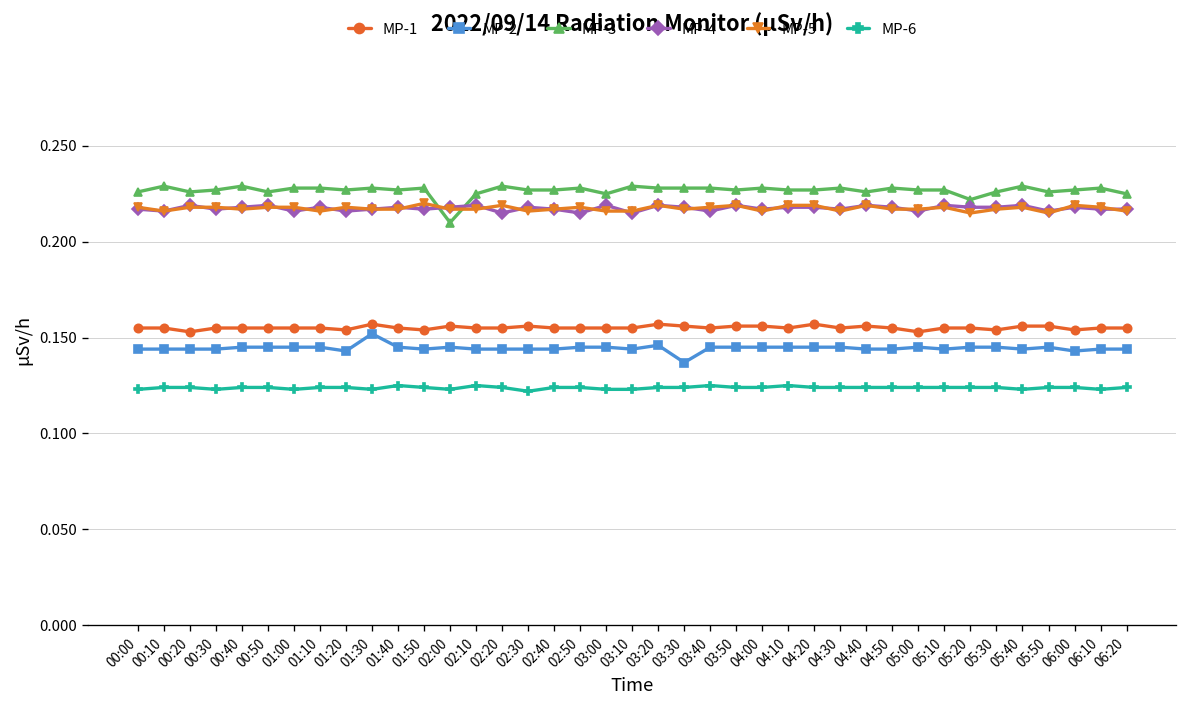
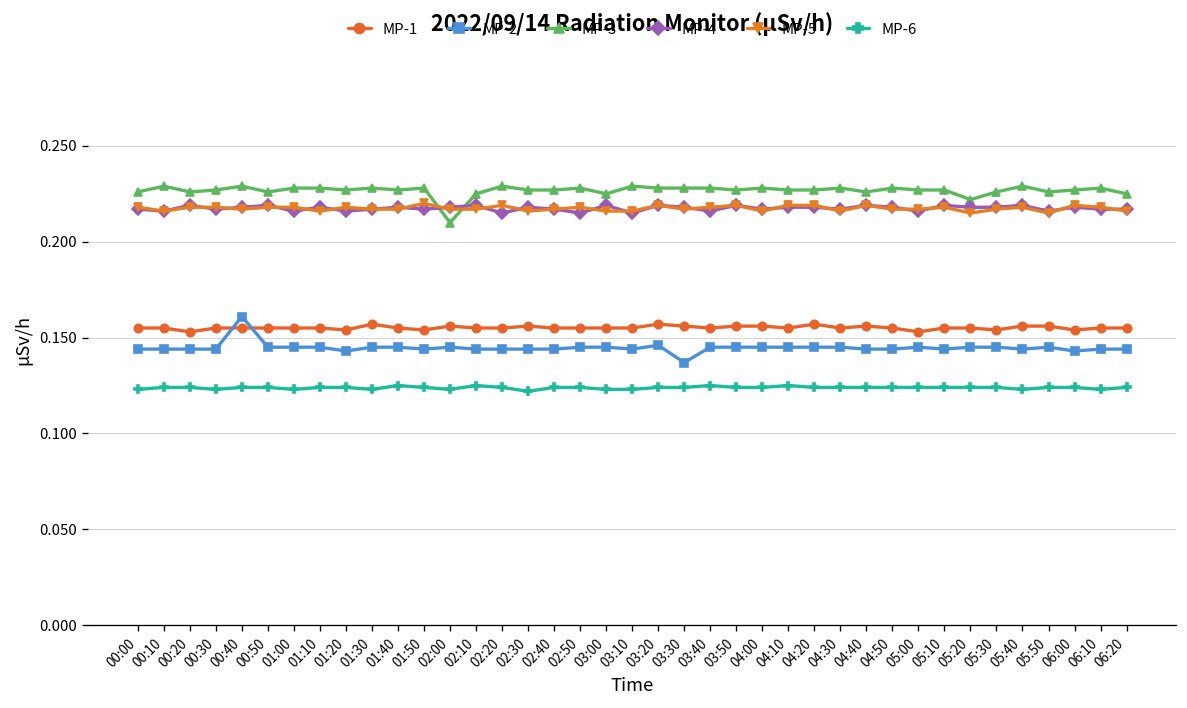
  {
    "MP-2": {
      "00:00": 0.144,
      "00:10": 0.144,
      "00:20": 0.144,
      "00:30": 0.144,
-     "00:40": 0.145,
+     "00:40": 0.161,
      "00:50": 0.145,
      "01:00": 0.145,
      "01:10": 0.145,
      "01:20": 0.143,
-     "01:30": 0.152,
+     "01:30": 0.145,
      "01:40": 0.145,
      "01:50": 0.144,
      "02:00": 0.145,
      "02:10": 0.144,
      "02:20": 0.144,
      "02:30": 0.144,
      "02:40": 0.144,
      "02:50": 0.145,
      "03:00": 0.145,
      "03:10": 0.144,
      "03:20": 0.146,
      "03:30": 0.137,
      "03:40": 0.145,
      "03:50": 0.145,
      "04:00": 0.145,
      "04:10": 0.145,
      "04:20": 0.145,
      "04:30": 0.145,
      "04:40": 0.144,
      "04:50": 0.144,
      "05:00": 0.145,
      "05:10": 0.144,
      "05:20": 0.145,
      "05:30": 0.145,
      "05:40": 0.144,
      "05:50": 0.145,
      "06:00": 0.143,
      "06:10": 0.144,
      "06:20": 0.144
    },
    "MP-3": {
      "00:00": 0.226,
      "00:10": 0.229,
      "00:20": 0.226,
      "00:30": 0.227,
      "00:40": 0.229,
      "00:50": 0.226,
      "01:00": 0.228,
      "01:10": 0.228,
      "01:20": 0.227,
      "01:30": 0.228,
      "01:40": 0.227,
      "01:50": 0.228,
      "02:00": 0.210,
      "02:10": 0.225,
      "02:20": 0.229,
      "02:30": 0.227,
      "02:40": 0.227,
      "02:50": 0.228,
      "03:00": 0.225,
      "03:10": 0.229,
      "03:20": 0.228,
      "03:30": 0.228,
      "03:40": 0.228,
      "03:50": 0.227,
      "04:00": 0.228,
      "04:10": 0.227,
      "04:20": 0.227,
      "04:30": 0.228,
      "04:40": 0.226,
      "04:50": 0.228,
      "05:00": 0.227,
      "05:10": 0.227,
      "05:20": 0.222,
      "05:30": 0.226,
      "05:40": 0.229,
      "05:50": 0.226,
      "06:00": 0.227,
      "06:10": 0.228,
      "06:20": 0.225
    },
    "MP-4": {
      "01:00": 0.216,
      "01:10": 0.218,
      "01:20": 0.216,
      "01:50": 0.217,
      "02:10": 0.219,
      "02:20": 0.215,
      "02:30": 0.218,
      "02:50": 0.215,
      "03:00": 0.219,
      "03:40": 0.216,
      "05:20": 0.218
    },
    "MP-6": {
      "00:00": 0.123,
      "00:10": 0.124,
      "00:20": 0.124,
      "00:30": 0.123,
      "00:40": 0.124,
      "00:50": 0.124,
      "01:00": 0.123,
      "01:10": 0.124,
      "01:20": 0.124,
      "01:30": 0.123,
      "01:40": 0.125,
      "01:50": 0.124,
      "02:00": 0.123,
      "02:10": 0.125,
      "02:20": 0.124,
      "02:30": 0.122,
      "02:40": 0.124,
      "02:50": 0.124,
      "03:00": 0.123,
      "03:10": 0.123,
      "03:20": 0.124,
      "03:30": 0.124,
      "03:40": 0.125,
      "03:50": 0.124,
      "04:00": 0.124,
      "04:10": 0.125,
      "04:20": 0.124,
      "04:30": 0.124,
      "04:40": 0.124,
      "04:50": 0.124,
      "05:00": 0.124,
      "05:10": 0.124,
      "05:20": 0.124,
      "05:30": 0.124,
      "05:40": 0.123,
      "05:50": 0.124,
      "06:00": 0.124,
      "06:10": 0.123,
      "06:20": 0.124
    }
  }
